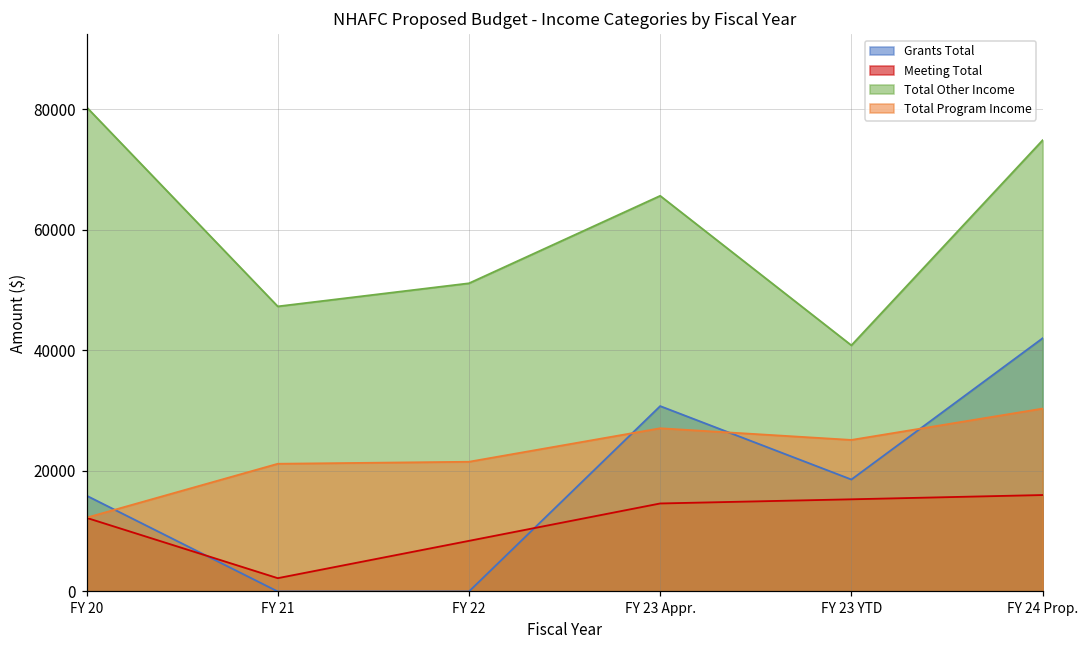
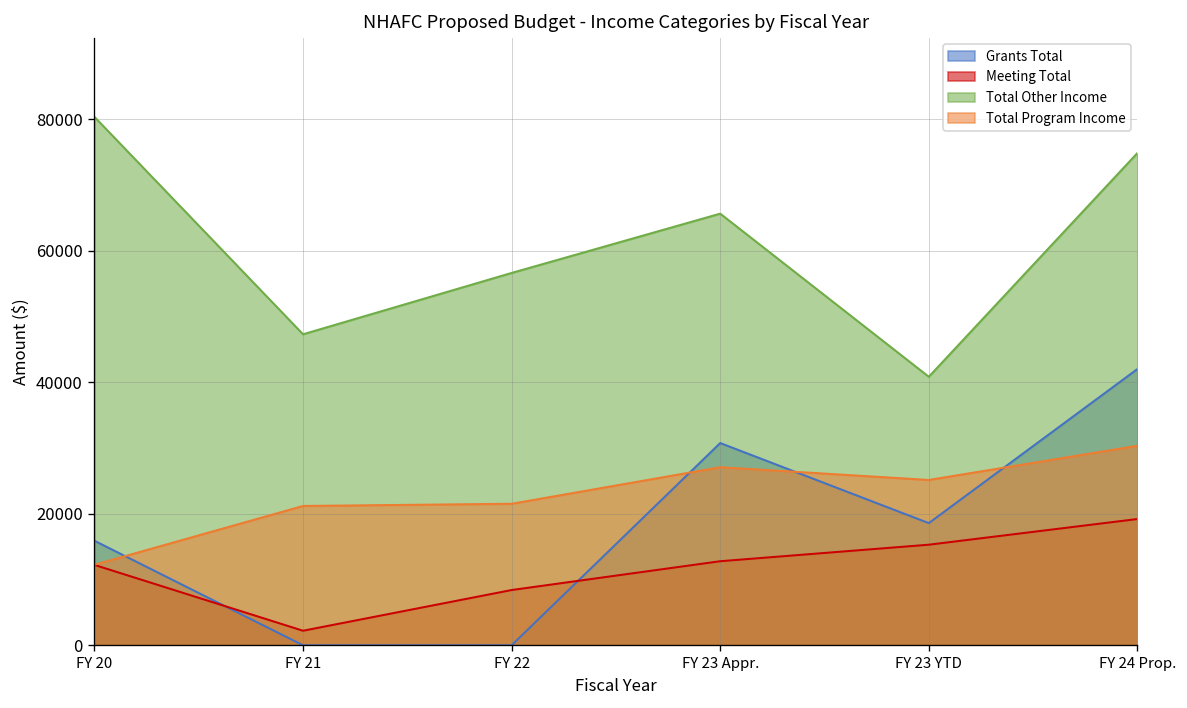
  {
    "Grants Total": {
      "FY 20": 16000,
      "FY 21": 0,
      "FY 22": 0,
      "FY 23 Appr.": 31000,
      "FY 23 YTD": 19000,
      "FY 24 Prop.": 42000
    },
    "Meeting Total": {
      "FY 21": 2000,
      "FY 22": 8000,
-     "FY 23 Appr.": 15000,
+     "FY 23 Appr.": 13000,
      "FY 23 YTD": 15000,
-     "FY 24 Prop.": 16000
+     "FY 24 Prop.": 19000
    },
    "Total Other Income": {
      "FY 20": 80000,
      "FY 21": 47000,
-     "FY 22": 51000,
+     "FY 22": 57000,
      "FY 23 Appr.": 66000,
      "FY 23 YTD": 41000,
      "FY 24 Prop.": 75000
    },
    "Total Program Income": {
      "FY 21": 21000,
      "FY 22": 22000,
      "FY 23 Appr.": 27000,
      "FY 23 YTD": 25000,
      "FY 24 Prop.": 30000
    }
  }
